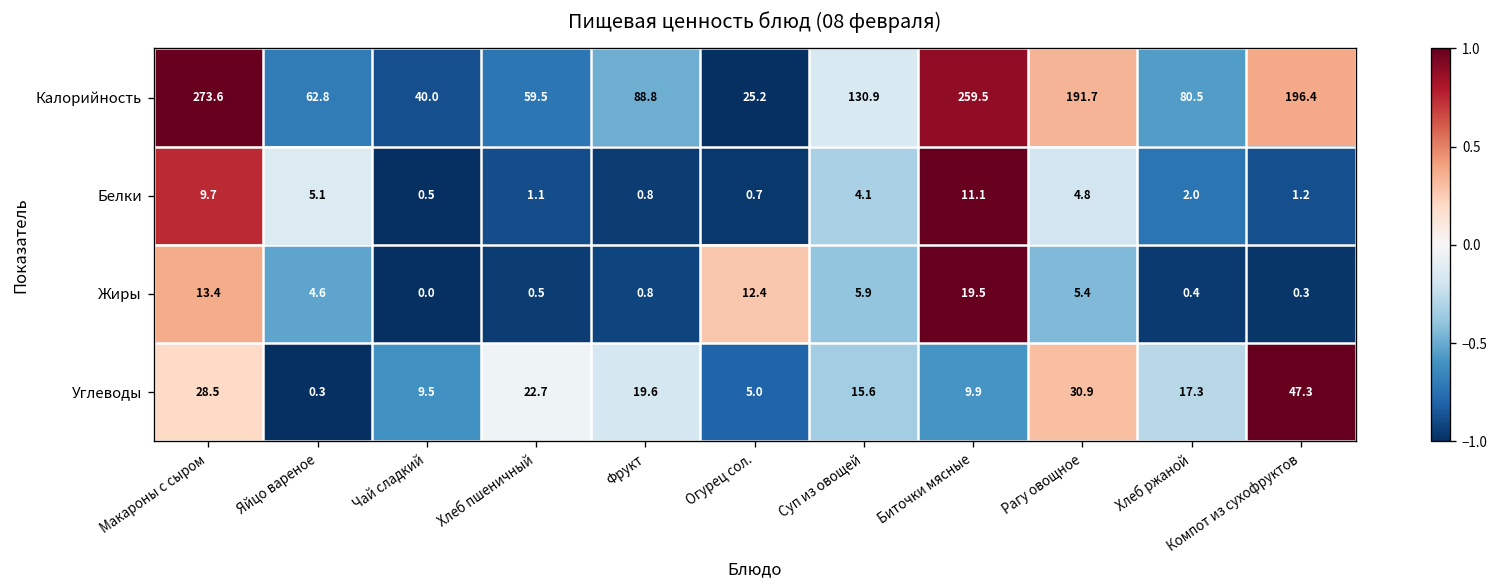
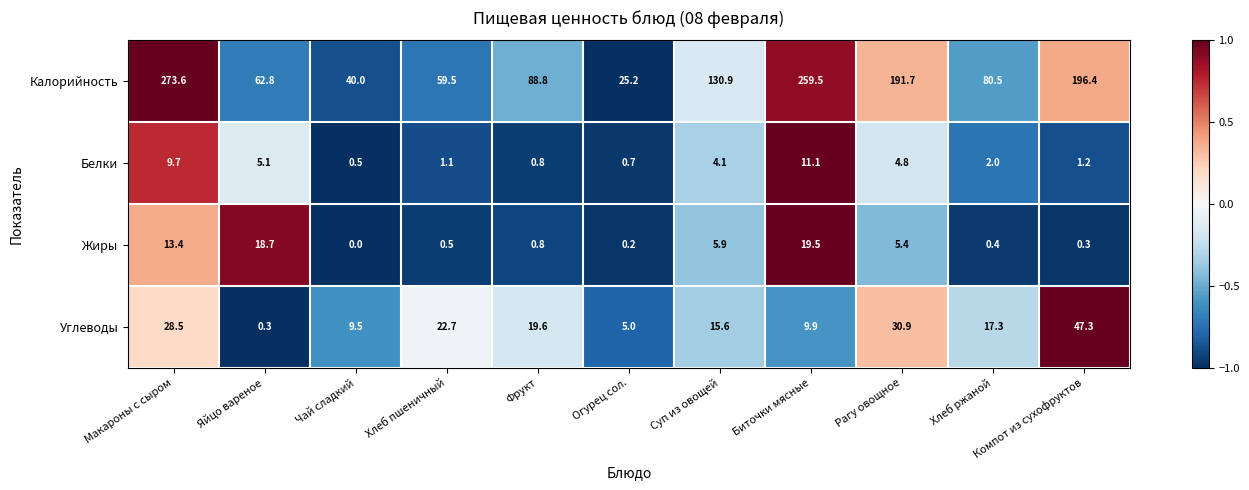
  {
    "Калорийность": {
      "Макароны с сыром": 273.6,
      "Яйцо вареное": 62.8,
      "Чай сладкий": 40.0,
      "Хлеб пшеничный": 59.5,
      "Фрукт": 88.8,
      "Огурец сол.": 25.2,
      "Суп из овощей": 130.9,
      "Биточки мясные": 259.5,
      "Рагу овощное": 191.7,
      "Хлеб ржаной": 80.5,
      "Компот из сухофруктов": 196.4
    },
    "Белки": {
      "Макароны с сыром": 9.7,
      "Яйцо вареное": 5.1,
      "Чай сладкий": 0.5,
      "Хлеб пшеничный": 1.1,
      "Фрукт": 0.8,
      "Огурец сол.": 0.7,
      "Суп из овощей": 4.1,
      "Биточки мясные": 11.1,
      "Рагу овощное": 4.8,
      "Хлеб ржаной": 2.0,
      "Компот из сухофруктов": 1.2
    },
    "Жиры": {
      "Макароны с сыром": 13.4,
-     "Яйцо вареное": 4.6,
+     "Яйцо вареное": 18.7,
      "Чай сладкий": 0.0,
      "Хлеб пшеничный": 0.5,
      "Фрукт": 0.8,
-     "Огурец сол.": 12.4,
+     "Огурец сол.": 0.2,
      "Суп из овощей": 5.9,
      "Биточки мясные": 19.5,
      "Рагу овощное": 5.4,
      "Хлеб ржаной": 0.4,
      "Компот из сухофруктов": 0.3
    },
    "Углеводы": {
      "Макароны с сыром": 28.5,
      "Яйцо вареное": 0.3,
      "Чай сладкий": 9.5,
      "Хлеб пшеничный": 22.7,
      "Фрукт": 19.6,
      "Огурец сол.": 5.0,
      "Суп из овощей": 15.6,
      "Биточки мясные": 9.9,
      "Рагу овощное": 30.9,
      "Хлеб ржаной": 17.3,
      "Компот из сухофруктов": 47.3
    }
  }
